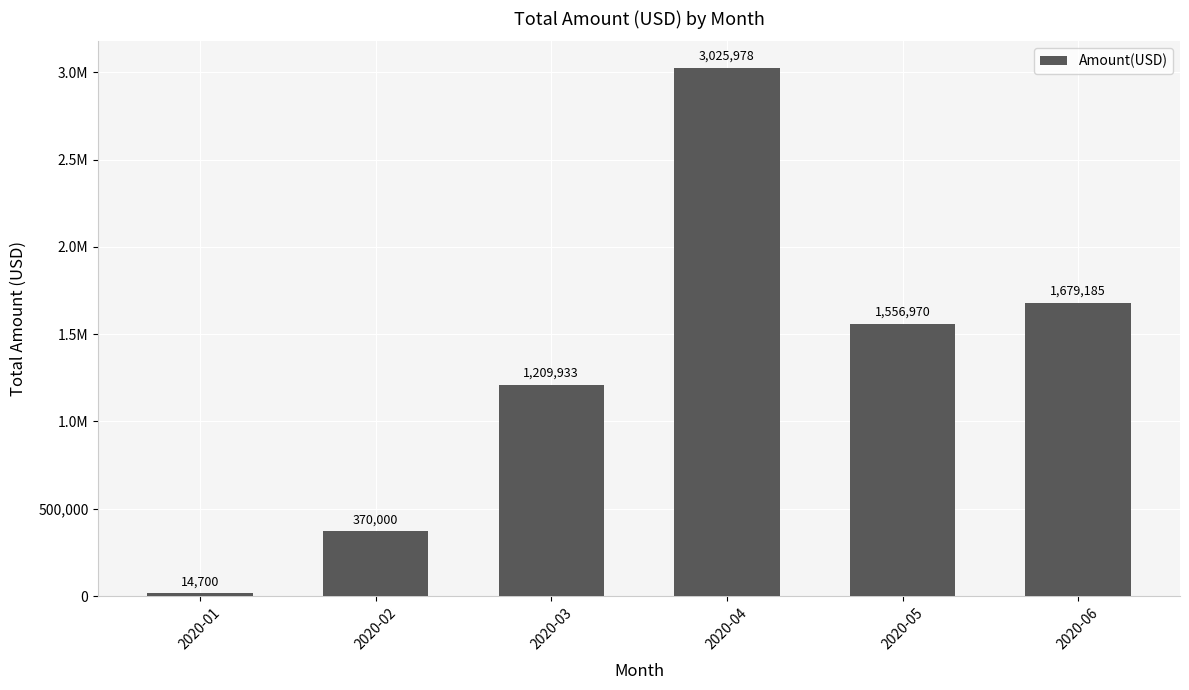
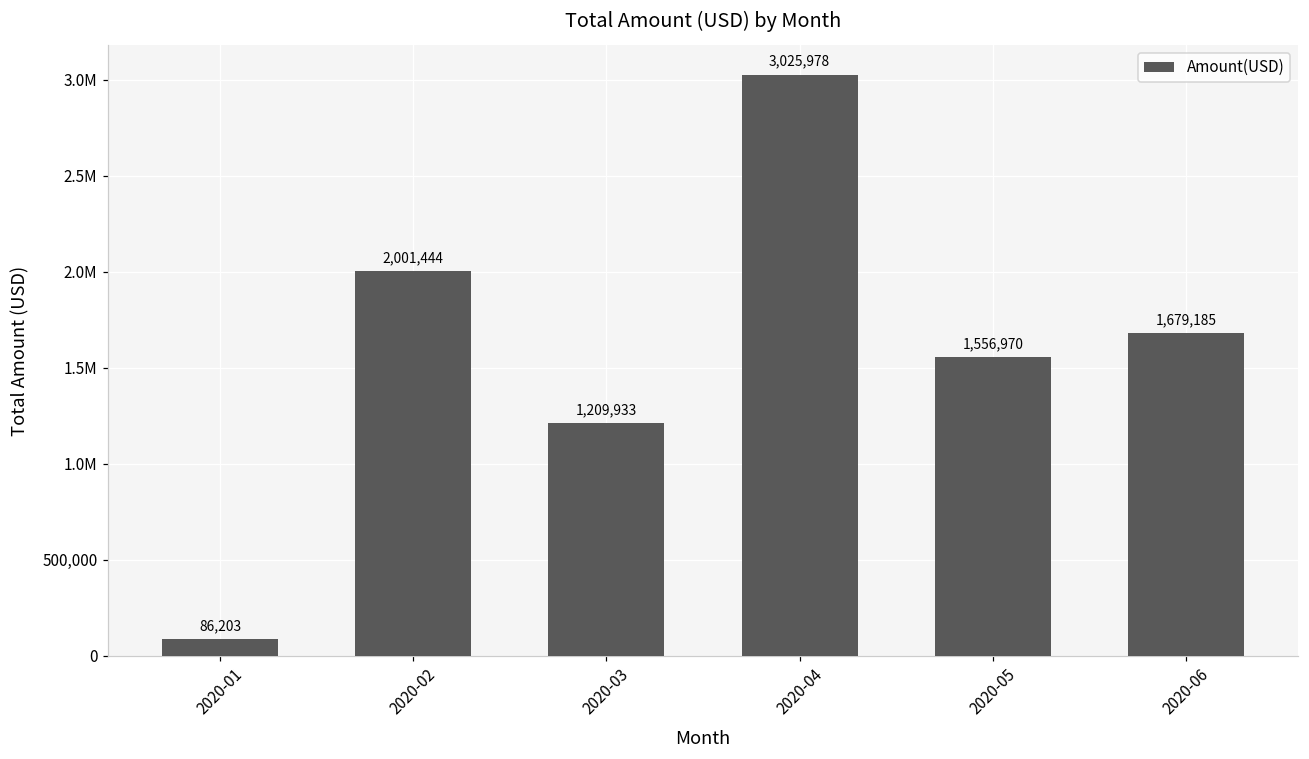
  {
-   "2020-01": "14,700",
-   "2020-02": "370,000",
+   "2020-01": "86,203",
+   "2020-02": "2,001,444",
    "2020-03": "1,209,933",
    "2020-04": "3,025,978",
    "2020-05": "1,556,970",
    "2020-06": "1,679,185"
  }
